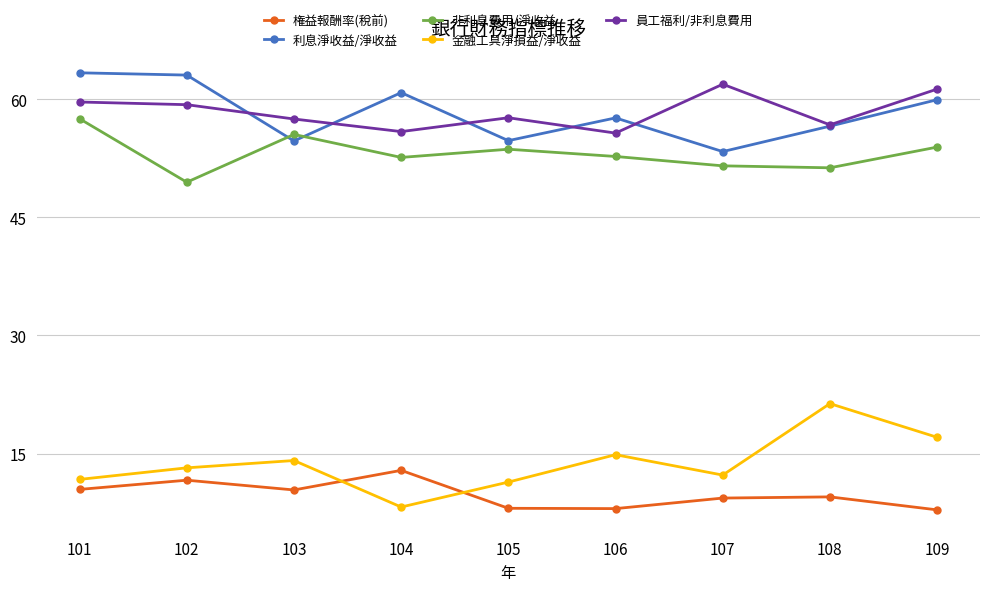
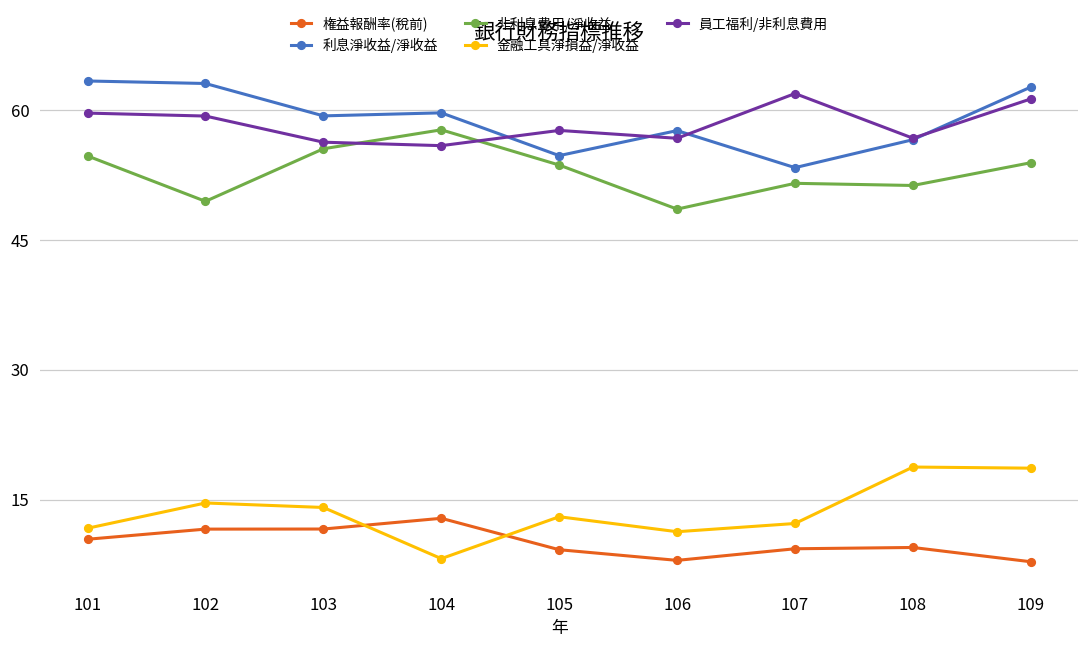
  {
    "権益報酬率(稅前)": {
      "101": 10,
      "102": 12,
-     "103": 10,
+     "103": 12,
      "104": 13,
-     "105": 8,
+     "105": 9,
      "106": 8,
      "107": 9,
      "108": 9,
      "109": 8
    },
    "利息淨收益/淨收益": {
      "101": 63,
      "102": 63,
-     "103": 55,
-     "104": 61,
+     "103": 59,
+     "104": 60,
      "105": 55,
      "106": 58,
      "107": 53,
-     "109": 60
+     "109": 63
    },
    "非利息費用/淨收益": {
-     "101": 58,
+     "101": 55,
      "102": 49,
      "103": 56,
-     "104": 53,
+     "104": 58,
      "105": 54,
-     "106": 53,
+     "106": 49,
      "107": 52,
      "108": 51,
      "109": 54
    },
    "金融工具淨損益/淨收益": {
      "101": 12,
-     "102": 13,
+     "102": 15,
      "103": 14,
      "104": 8,
-     "105": 11,
-     "106": 15,
+     "105": 13,
+     "106": 11,
      "107": 12,
-     "108": 21,
-     "109": 17
+     "108": 19,
+     "109": 19
    },
    "員工福利/非利息費用": {
      "101": 60,
      "102": 59,
-     "103": 58,
+     "103": 56,
      "104": 56,
      "105": 58,
-     "106": 56,
+     "106": 57,
      "107": 62,
      "109": 61
    }
  }
